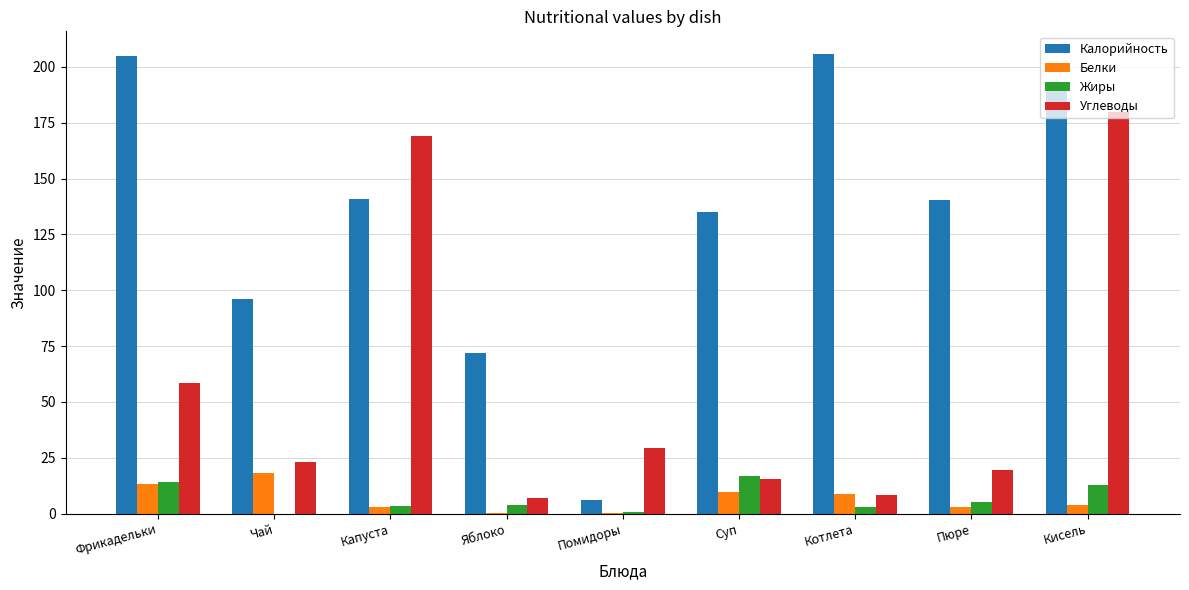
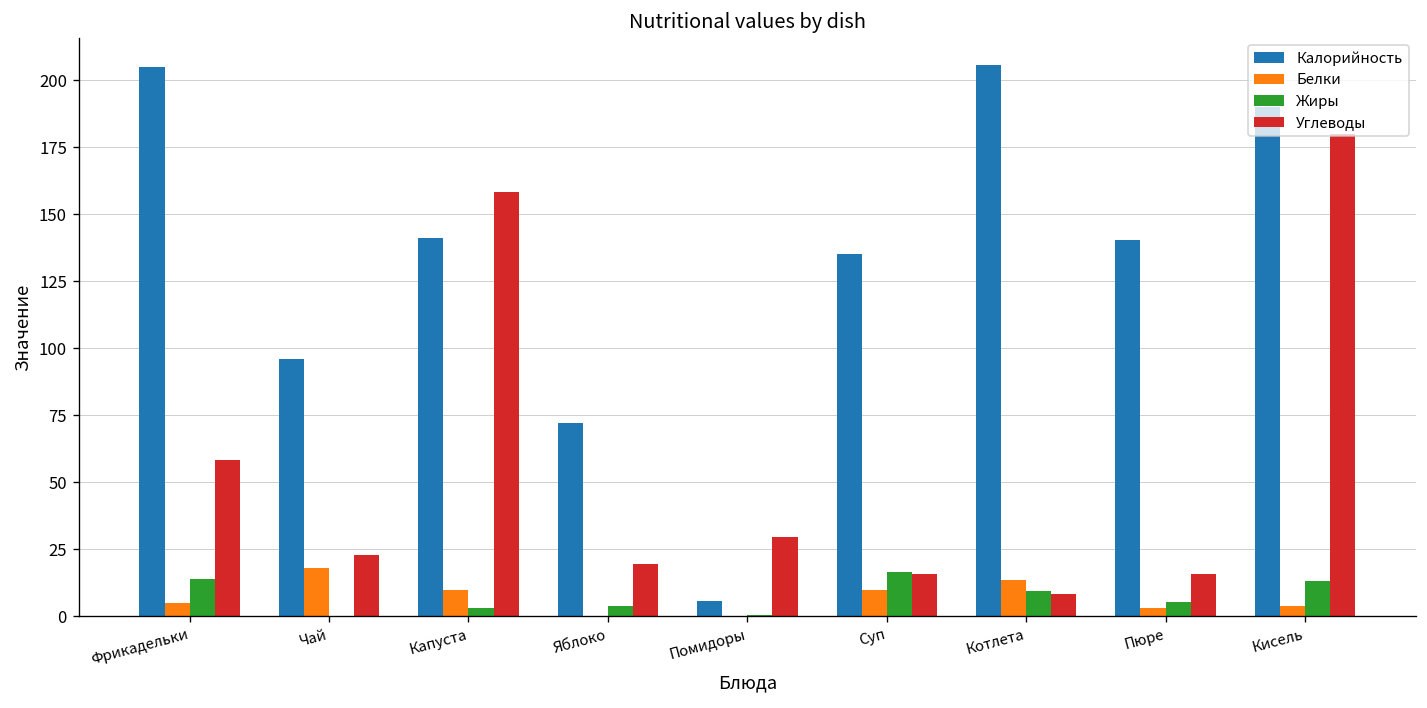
  {
    "Калорийность": {
      "Фрикадельки": 205,
      "Чай": 96,
      "Капуста": 141,
      "Яблоко": 72,
      "Помидоры": 6,
      "Суп": 135,
      "Котлета": 206,
      "Пюре": 141
    },
    "Белки": {
-     "Фрикадельки": 13,
+     "Фрикадельки": 5,
      "Чай": 18,
-     "Капуста": 3,
+     "Капуста": 10,
      "Суп": 10,
-     "Котлета": 9,
+     "Котлета": 14,
      "Пюре": 3,
      "Кисель": 4
    },
    "Жиры": {
      "Фрикадельки": 14,
      "Чай": 0,
      "Капуста": 3,
      "Яблоко": 4,
      "Суп": 17,
-     "Котлета": 3,
+     "Котлета": 10,
      "Пюре": 5,
      "Кисель": 13
    },
    "Углеводы": {
      "Фрикадельки": 58,
      "Чай": 23,
-     "Капуста": 169,
-     "Яблоко": 7,
+     "Капуста": 158,
+     "Яблоко": 19,
      "Помидоры": 30,
      "Суп": 16,
      "Котлета": 8,
-     "Пюре": 20
+     "Пюре": 16
    }
  }
